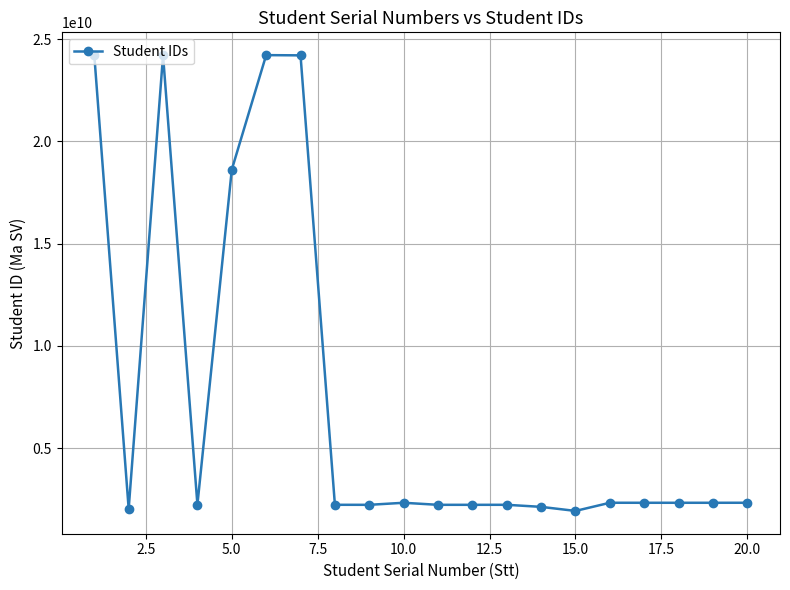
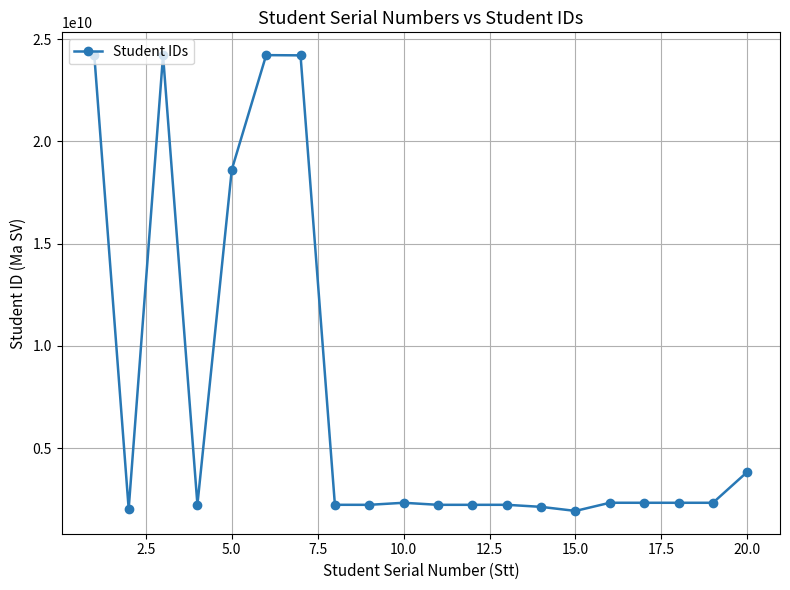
  {
    "5.0": 18600000000,
    "10.0": 2300000000,
    "15.0": 1900000000,
-   "20.0": 2300000000
+   "20.0": 3800000000
  }
